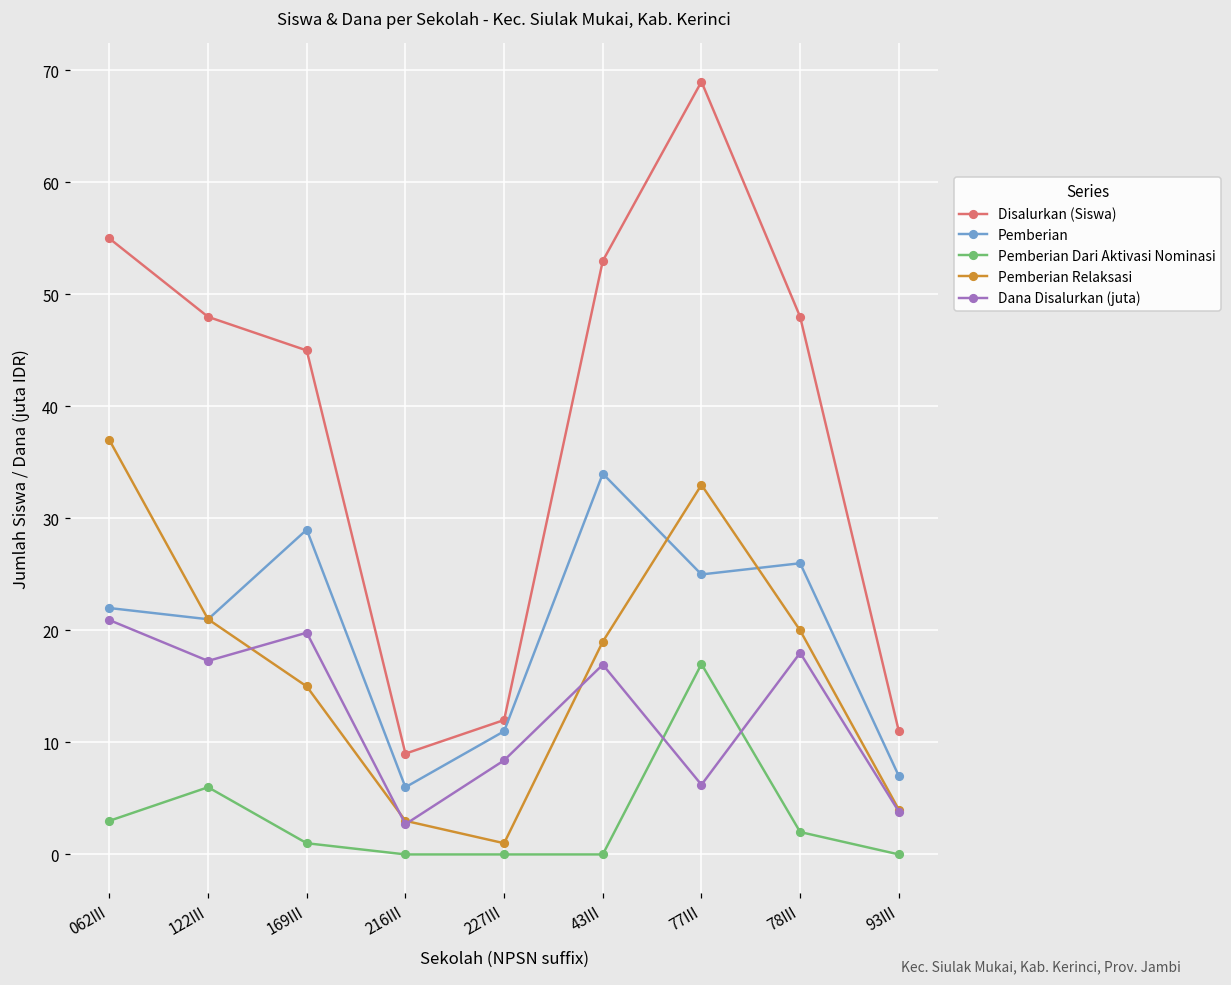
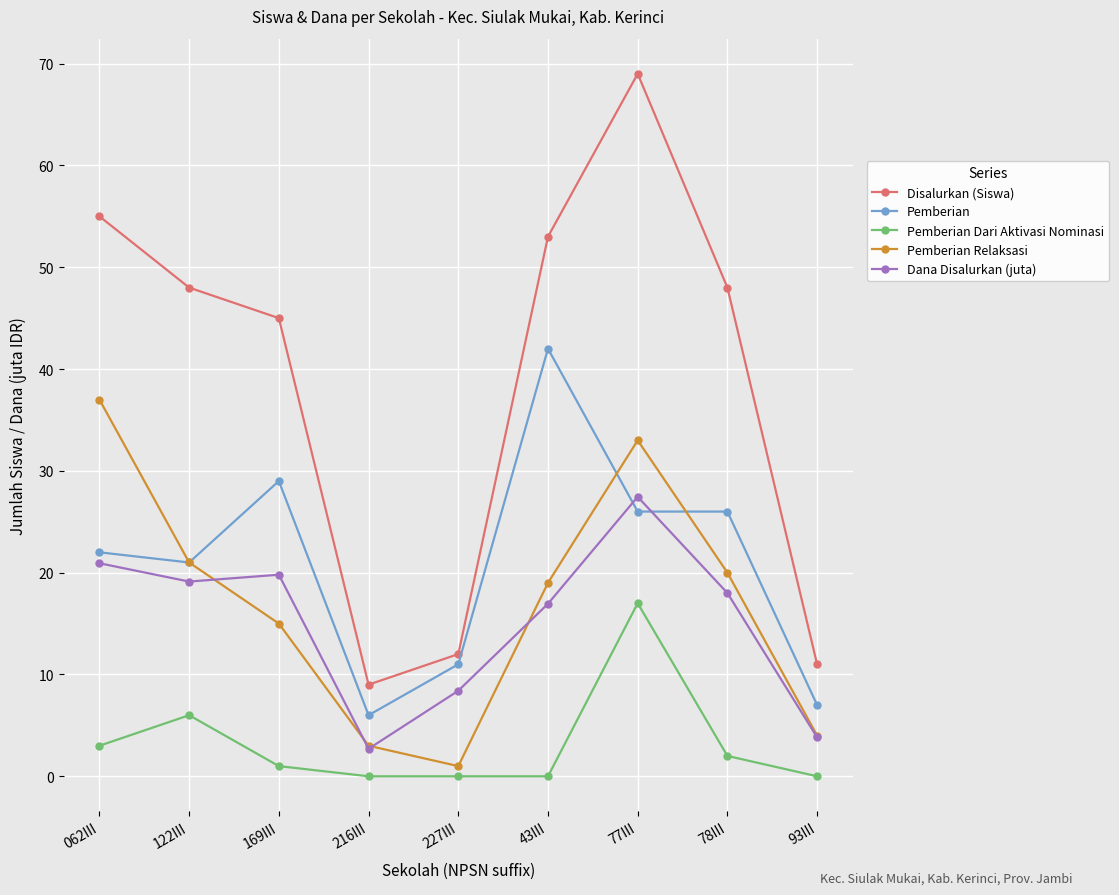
  {
    "Disalurkan (Siswa)": {
      "062III": 55.0,
      "122III": 48.0,
      "169III": 45.0,
      "216III": 9.0,
      "227III": 12.0,
      "43III": 53.0,
      "77III": 69.0,
      "78III": 48.0,
      "93III": 11.0
    },
    "Pemberian": {
      "062III": 22,
      "169III": 29,
      "216III": 6,
      "227III": 11,
-     "43III": 34,
-     "77III": 25,
+     "43III": 42,
+     "77III": 26,
      "78III": 26,
      "93III": 7
    },
    "Pemberian Dari Aktivasi Nominasi": {
      "062III": 3.0,
      "122III": 6.0,
      "169III": 1.0,
      "216III": 0.0,
      "227III": 0.0,
      "43III": 0.0,
      "77III": 17.0,
      "78III": 2.0,
      "93III": 0.0
    },
    "Pemberian Relaksasi": {
      "062III": 37.0,
      "169III": 15.0,
      "216III": 3.0,
      "227III": 1.0,
      "43III": 19.0,
      "77III": 33.0,
      "78III": 20.0
    },
    "Dana Disalurkan (juta)": {
      "062III": 20.9,
-     "122III": 17.3,
+     "122III": 19.1,
      "169III": 19.8,
      "216III": 2.7,
      "227III": 8.4,
      "43III": 16.9,
-     "77III": 6.2,
+     "77III": 27.5,
      "78III": 18.0
    }
  }
